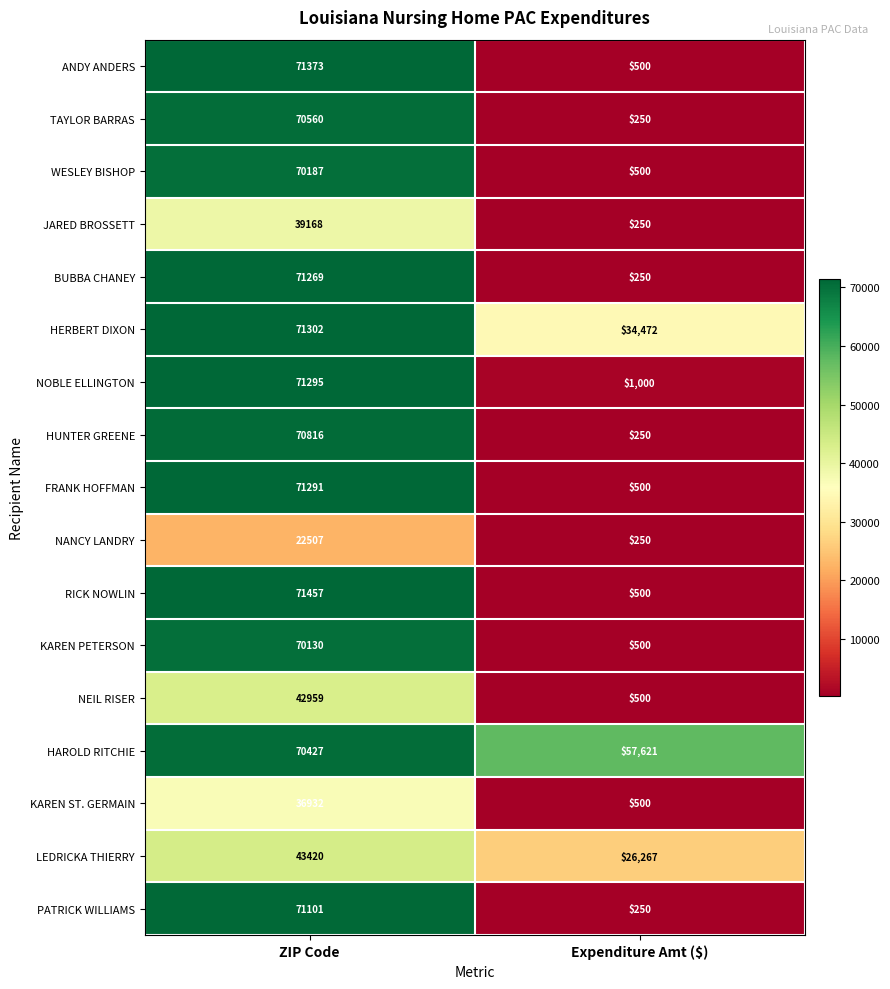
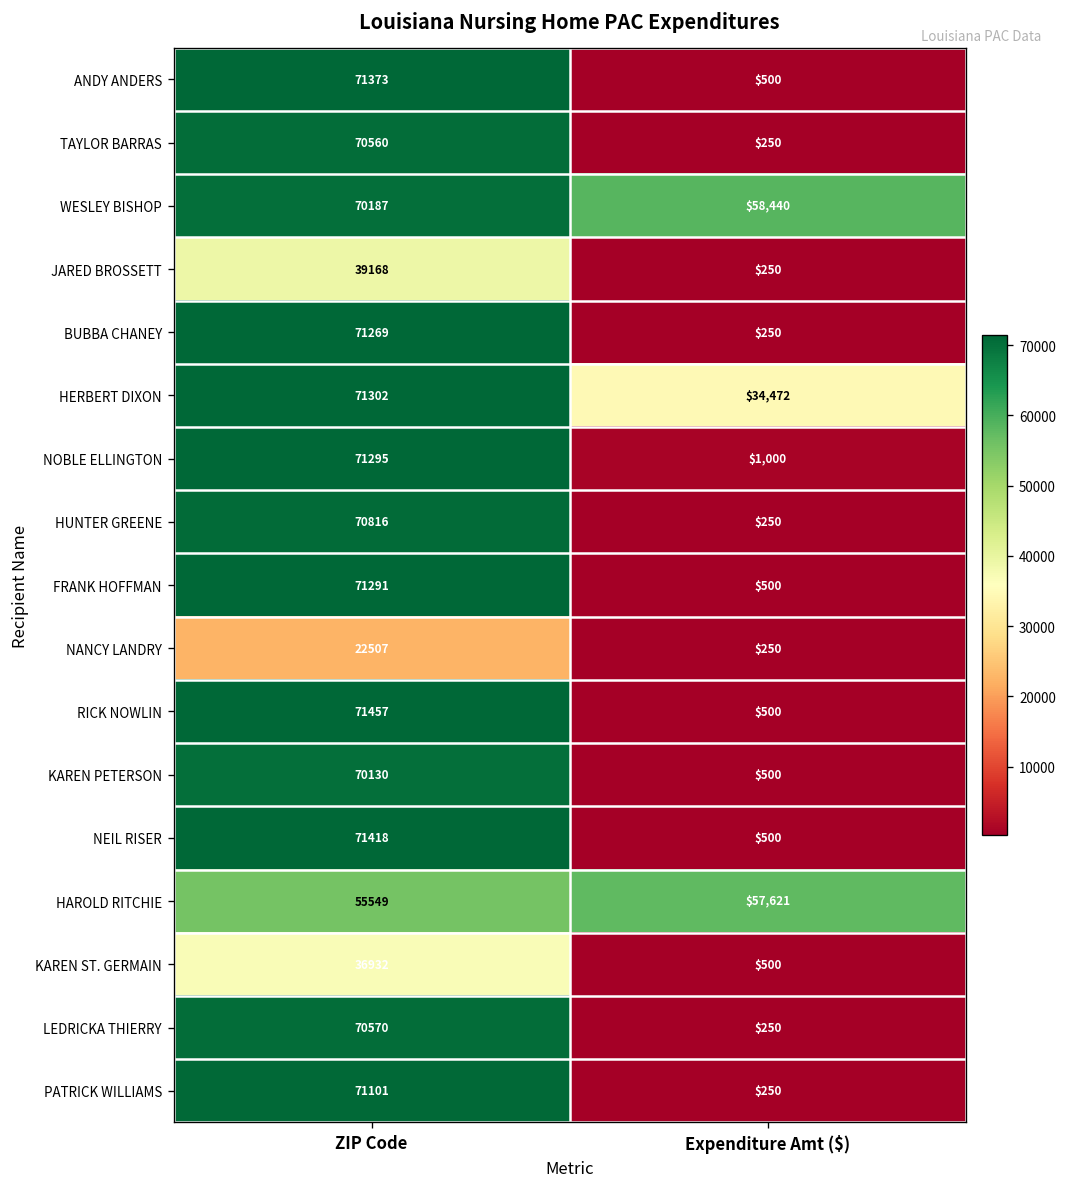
  {
    "ANDY ANDERS": {
      "ZIP Code": "71373",
      "Expenditure Amt ($)": "$500"
    },
    "TAYLOR BARRAS": {
      "ZIP Code": "70560",
      "Expenditure Amt ($)": "$250"
    },
    "WESLEY BISHOP": {
      "ZIP Code": "70187",
-     "Expenditure Amt ($)": "$500"
+     "Expenditure Amt ($)": "$58,440"
    },
    "JARED BROSSETT": {
      "ZIP Code": "39168",
      "Expenditure Amt ($)": "$250"
    },
    "BUBBA CHANEY": {
      "ZIP Code": "71269",
      "Expenditure Amt ($)": "$250"
    },
    "HERBERT DIXON": {
      "ZIP Code": "71302",
      "Expenditure Amt ($)": "$34,472"
    },
    "NOBLE ELLINGTON": {
      "ZIP Code": "71295",
      "Expenditure Amt ($)": "$1,000"
    },
    "HUNTER GREENE": {
      "ZIP Code": "70816",
      "Expenditure Amt ($)": "$250"
    },
    "FRANK HOFFMAN": {
      "ZIP Code": "71291",
      "Expenditure Amt ($)": "$500"
    },
    "NANCY LANDRY": {
      "ZIP Code": "22507",
      "Expenditure Amt ($)": "$250"
    },
    "RICK NOWLIN": {
      "ZIP Code": "71457",
      "Expenditure Amt ($)": "$500"
    },
    "KAREN PETERSON": {
      "ZIP Code": "70130",
      "Expenditure Amt ($)": "$500"
    },
    "NEIL RISER": {
-     "ZIP Code": "42959",
+     "ZIP Code": "71418",
      "Expenditure Amt ($)": "$500"
    },
    "HAROLD RITCHIE": {
-     "ZIP Code": "70427",
+     "ZIP Code": "55549",
      "Expenditure Amt ($)": "$57,621"
    },
    "KAREN ST. GERMAIN": {
      "ZIP Code": "36932",
      "Expenditure Amt ($)": "$500"
    },
    "LEDRICKA THIERRY": {
-     "ZIP Code": "43420",
-     "Expenditure Amt ($)": "$26,267"
+     "ZIP Code": "70570",
+     "Expenditure Amt ($)": "$250"
    },
    "PATRICK WILLIAMS": {
      "ZIP Code": "71101",
      "Expenditure Amt ($)": "$250"
    }
  }
